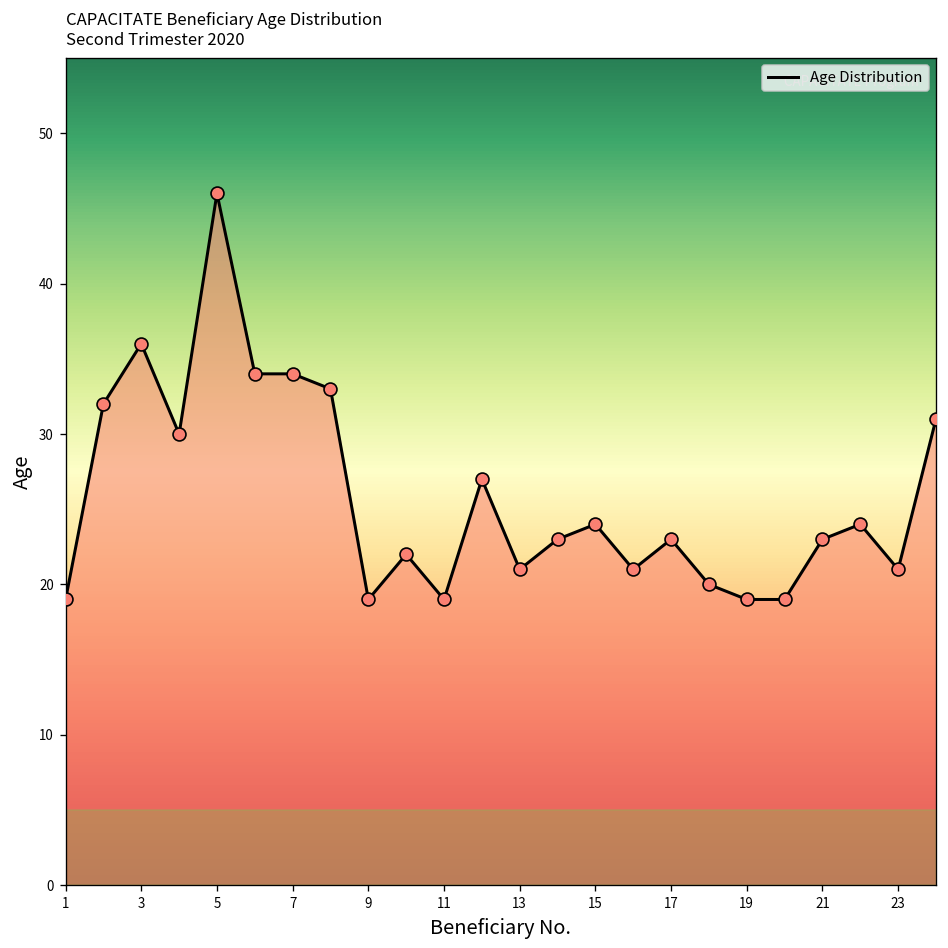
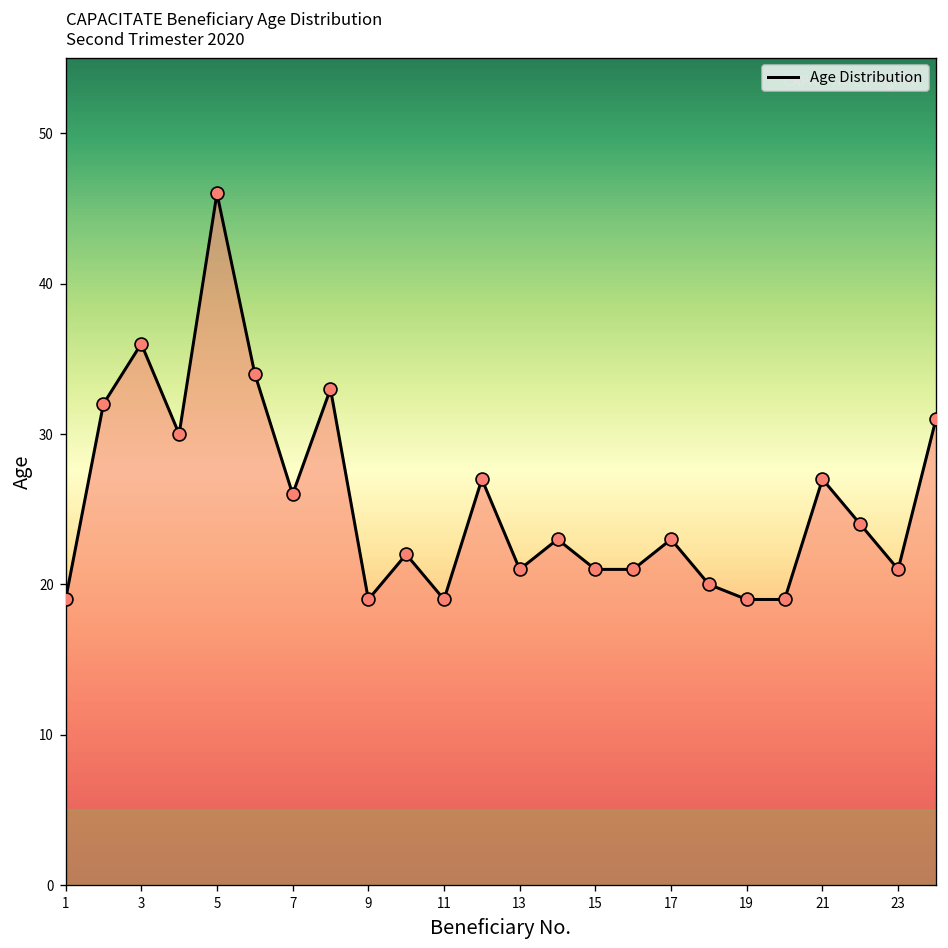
  {
    "1": 19,
    "3": 36,
    "5": 46,
-   "7": 34,
+   "7": 26,
    "9": 19,
    "11": 19,
    "13": 21,
-   "15": 24,
+   "15": 21,
    "17": 23,
    "19": 19,
-   "21": 23,
+   "21": 27,
    "23": 21
  }
